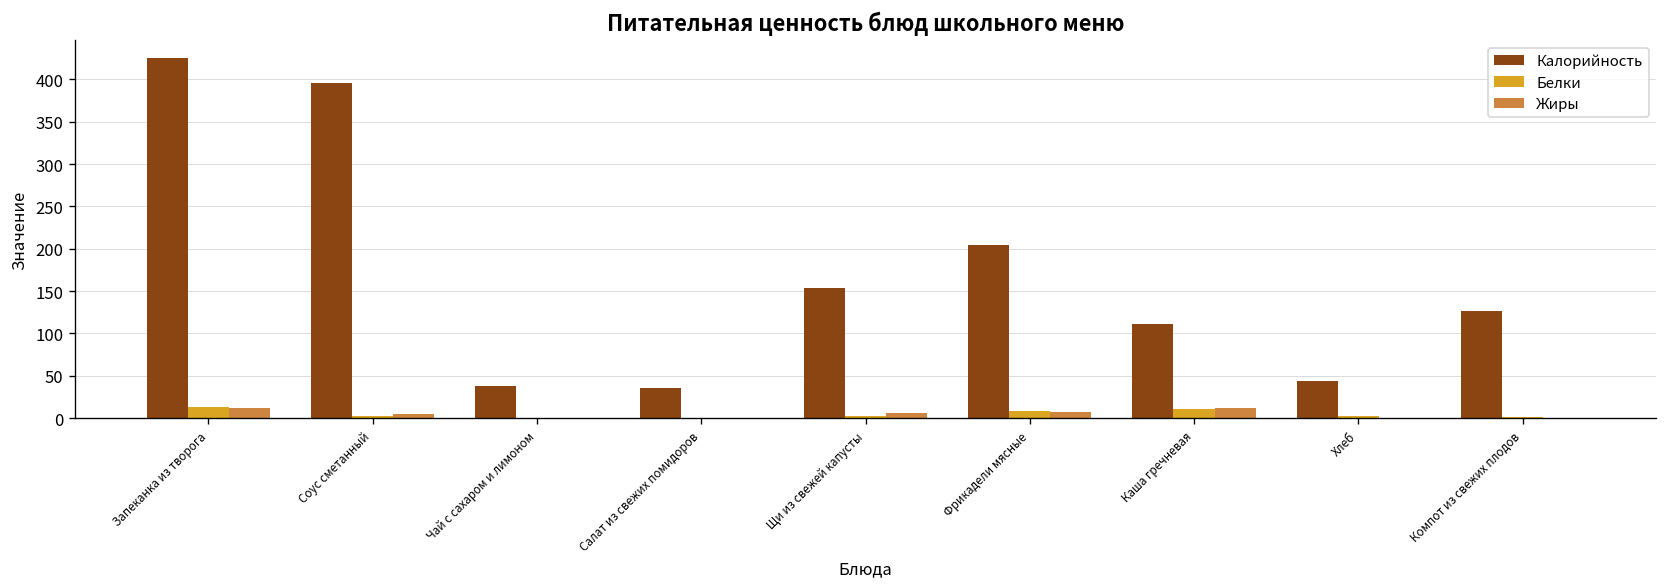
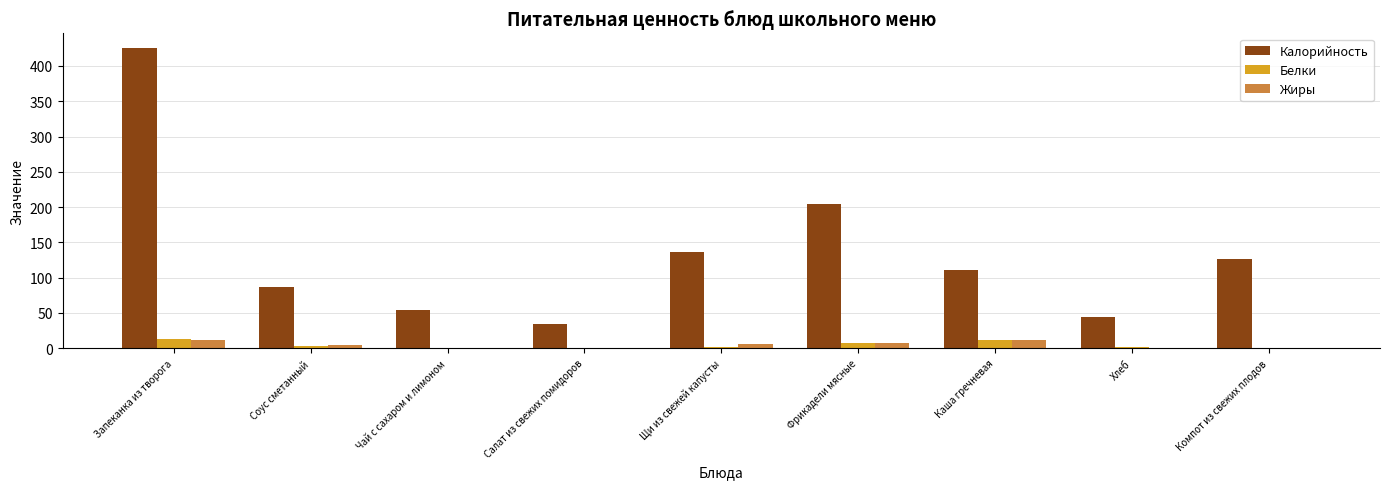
  {
    "Калорийность": {
      "Запеканка из творога": 430,
-     "Соус сметанный": 400,
-     "Чай с сахаром и лимоном": 40,
+     "Соус сметанный": 90,
+     "Чай с сахаром и лимоном": 50,
      "Салат из свежих помидоров": 40,
-     "Щи из свежей капусты": 150,
+     "Щи из свежей капусты": 140,
      "Фрикадели мясные": 200,
      "Каша гречневая": 110,
      "Хлеб": 40,
      "Компот из свежих плодов": 130
    }
  }
